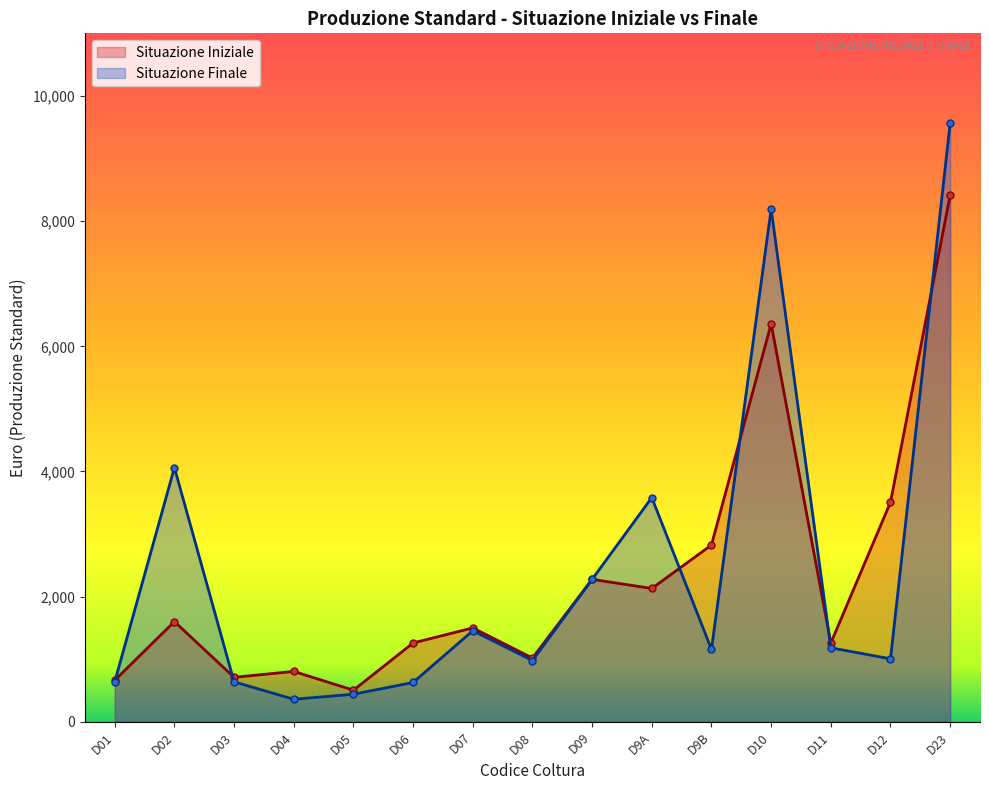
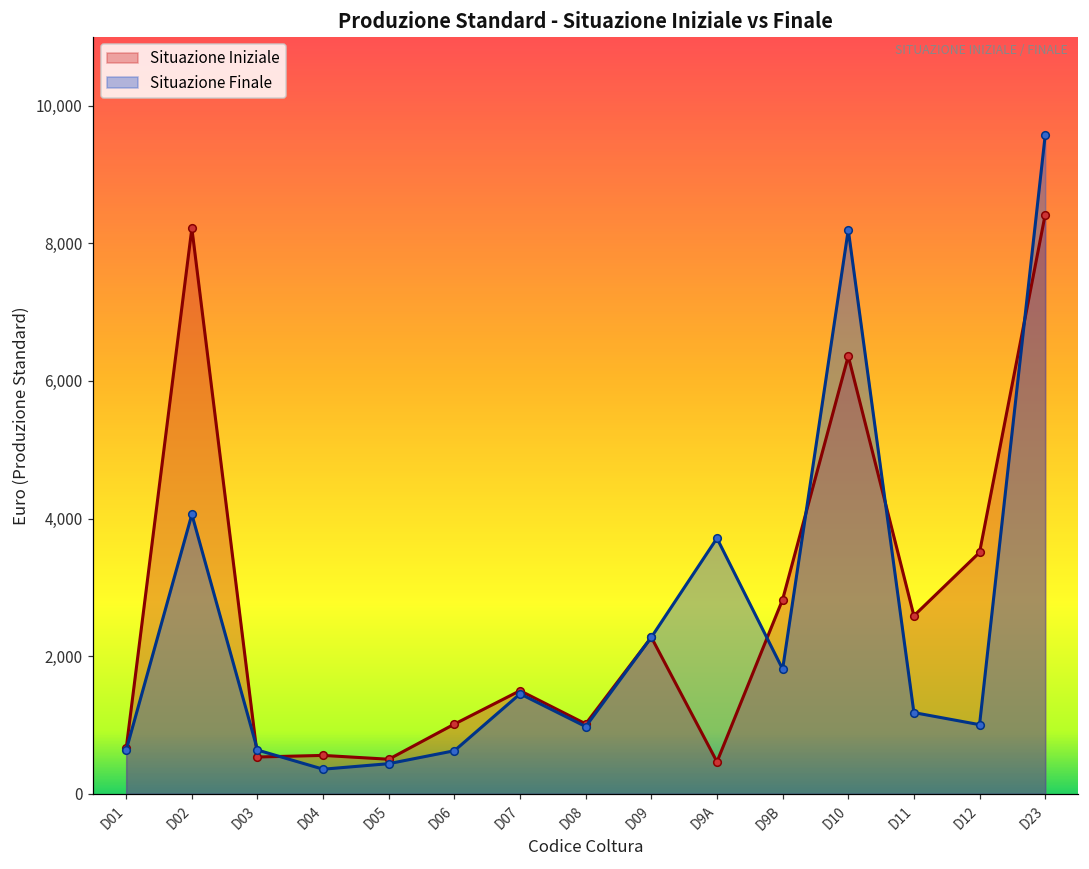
  {
    "Situazione Iniziale": {
-     "D02": "1,600",
-     "D03": "700",
-     "D04": "800",
+     "D02": "8,200",
+     "D03": "500",
+     "D04": "600",
      "D05": "500",
-     "D06": "1,300",
+     "D06": "1,000",
      "D07": "1,500",
-     "D9A": "2,100",
+     "D9A": "500",
      "D9B": "2,800",
      "D10": "6,400",
-     "D11": "1,300",
+     "D11": "2,600",
      "D12": "3,500",
      "D23": "8,400"
    },
    "Situazione Finale": {
      "D02": "4,100",
      "D03": "600",
      "D04": "400",
      "D05": "400",
      "D06": "600",
      "D07": "1,500",
-     "D9A": "3,600",
-     "D9B": "1,200",
+     "D9A": "3,700",
+     "D9B": "1,800",
      "D10": "8,200",
      "D11": "1,200",
      "D12": "1,000",
      "D23": "9,600"
    }
  }
